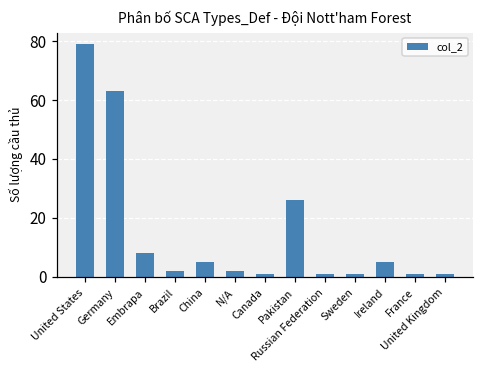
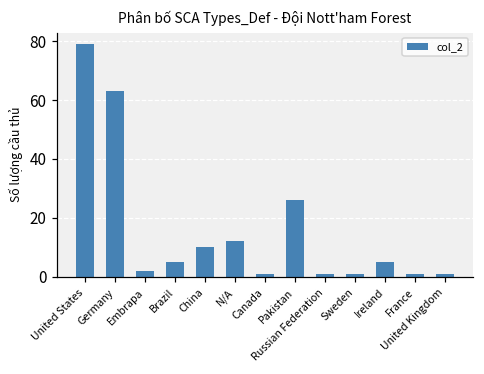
  {
    "United States": 79,
    "Germany": 63,
-   "Embrapa": 8,
-   "Brazil": 2,
-   "China": 5,
-   "N/A": 2,
+   "Embrapa": 2,
+   "Brazil": 5,
+   "China": 10,
+   "N/A": 12,
    "Canada": 1,
    "Pakistan": 26,
    "Russian Federation": 1,
    "Sweden": 1,
    "Ireland": 5,
    "France": 1,
    "United Kingdom": 1
  }
